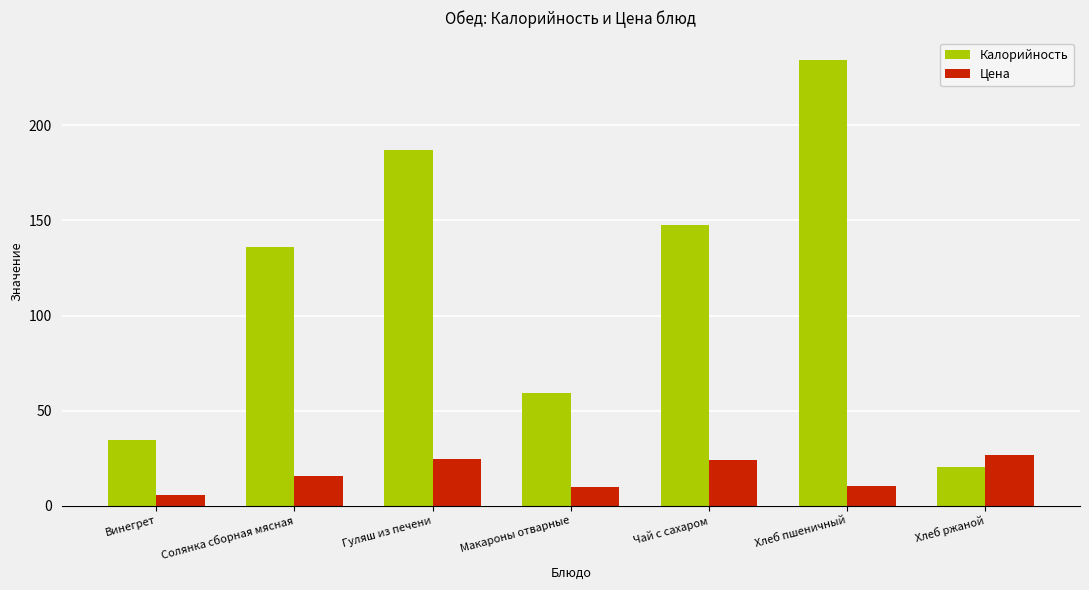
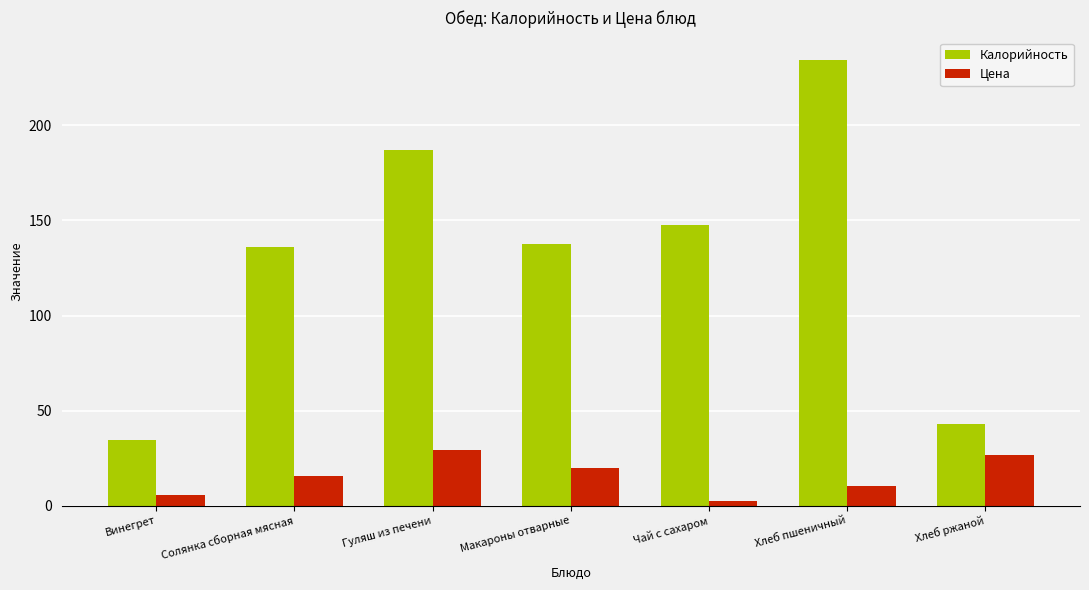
  {
    "Калорийность": {
      "Винегрет": 35,
      "Солянка сборная мясная": 136,
      "Гуляш из печени": 187,
-     "Макароны отварные": 59,
+     "Макароны отварные": 138,
      "Чай с сахаром": 148,
      "Хлеб пшеничный": 234,
-     "Хлеб ржаной": 20
+     "Хлеб ржаной": 43
    },
    "Цена": {
      "Винегрет": 6,
      "Солянка сборная мясная": 16,
-     "Гуляш из печени": 25,
-     "Макароны отварные": 10,
-     "Чай с сахаром": 24,
+     "Гуляш из печени": 29,
+     "Макароны отварные": 20,
+     "Чай с сахаром": 2,
      "Хлеб пшеничный": 10,
      "Хлеб ржаной": 27
    }
  }
